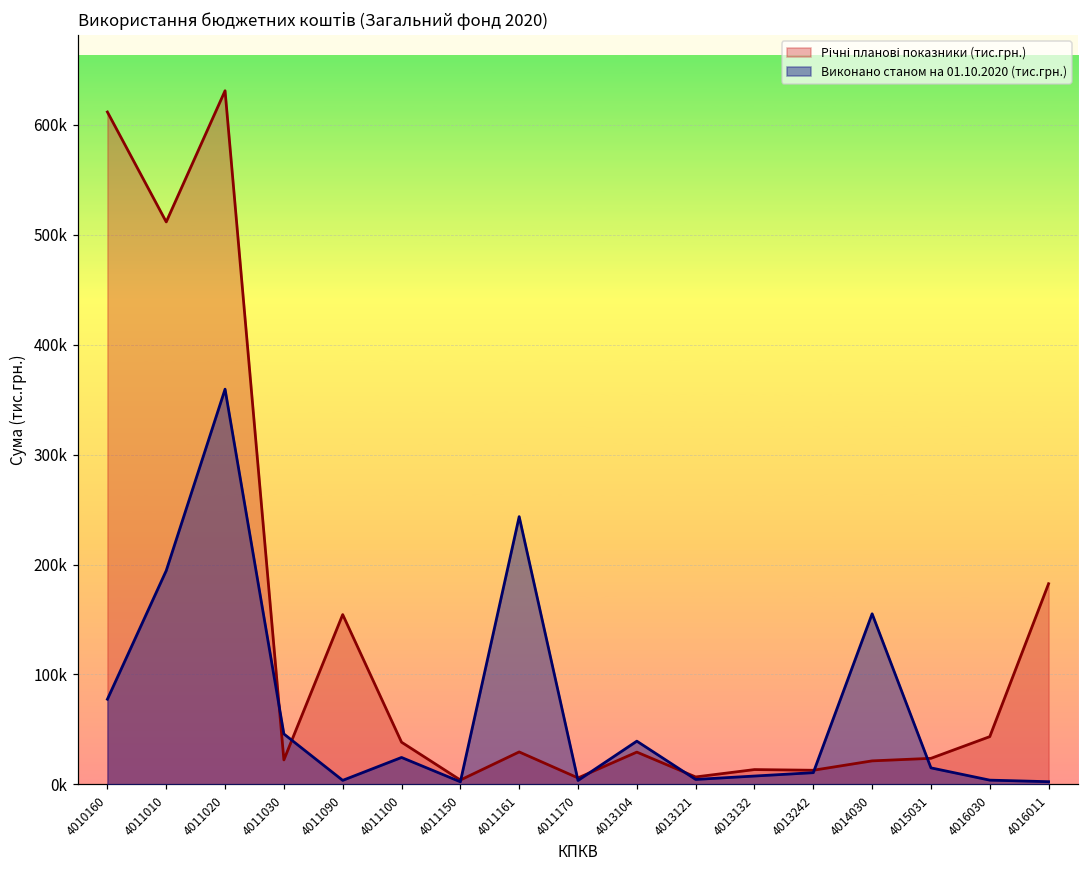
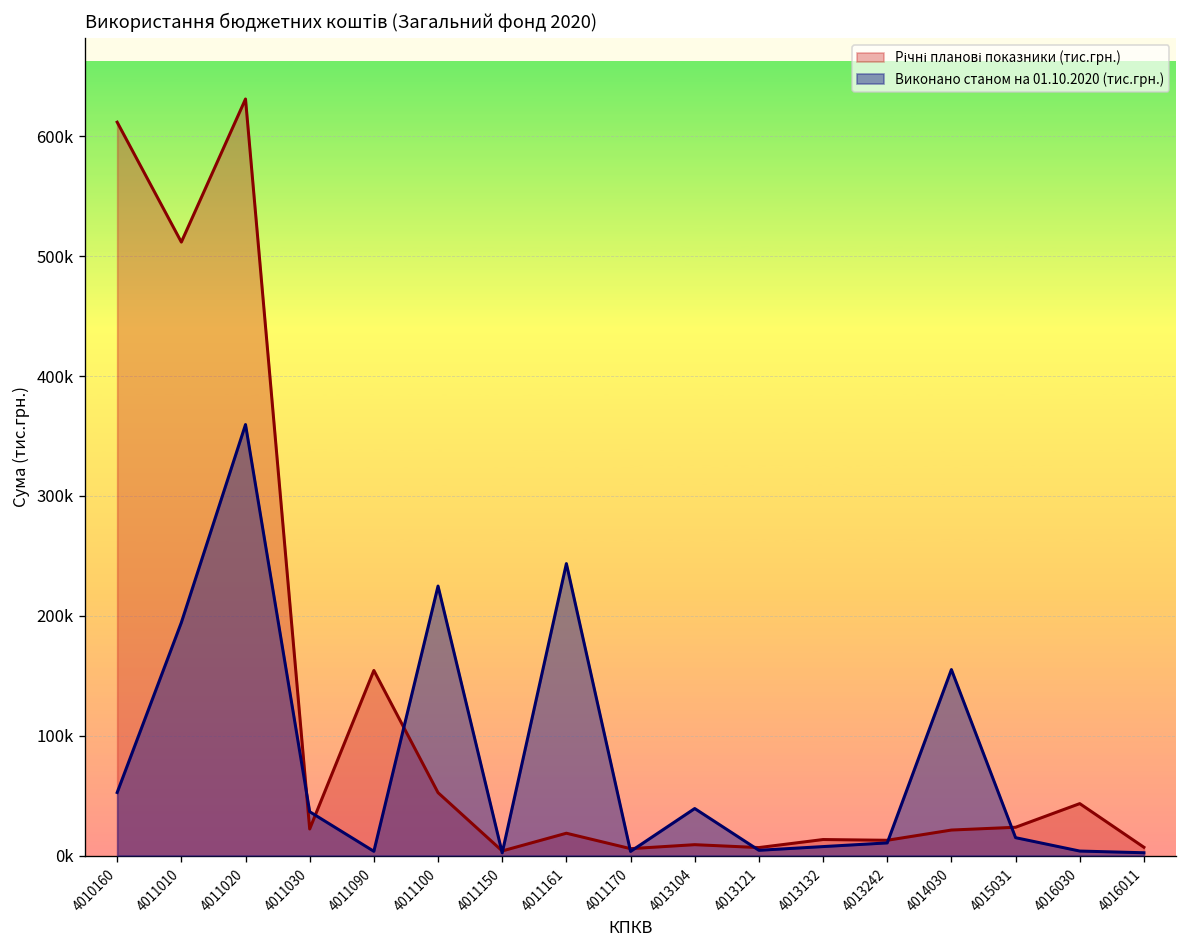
  {
    "Річні планові показники (тис.грн.)": {
      "4010160": 610000,
      "4011010": 510000,
      "4011020": 630000,
      "4011030": 20000,
      "4011090": 150000,
-     "4011100": 40000,
-     "4011161": 30000,
-     "4013104": 30000,
+     "4011100": 50000,
+     "4011161": 20000,
+     "4013104": 10000,
      "4013132": 10000,
      "4014030": 20000,
      "4015031": 20000,
      "4016030": 40000,
-     "4016011": 180000
+     "4016011": 10000
    },
    "Виконано станом на 01.10.2020 (тис.грн.)": {
-     "4010160": 80000,
+     "4010160": 50000,
      "4011010": 190000,
      "4011020": 360000,
-     "4011030": 50000,
+     "4011030": 40000,
      "4011090": 0,
-     "4011100": 20000,
+     "4011100": 220000,
      "4011161": 240000,
      "4013104": 40000,
      "4013132": 10000,
      "4014030": 160000,
      "4015031": 10000,
      "4016030": 0,
      "4016011": 0
    }
  }
